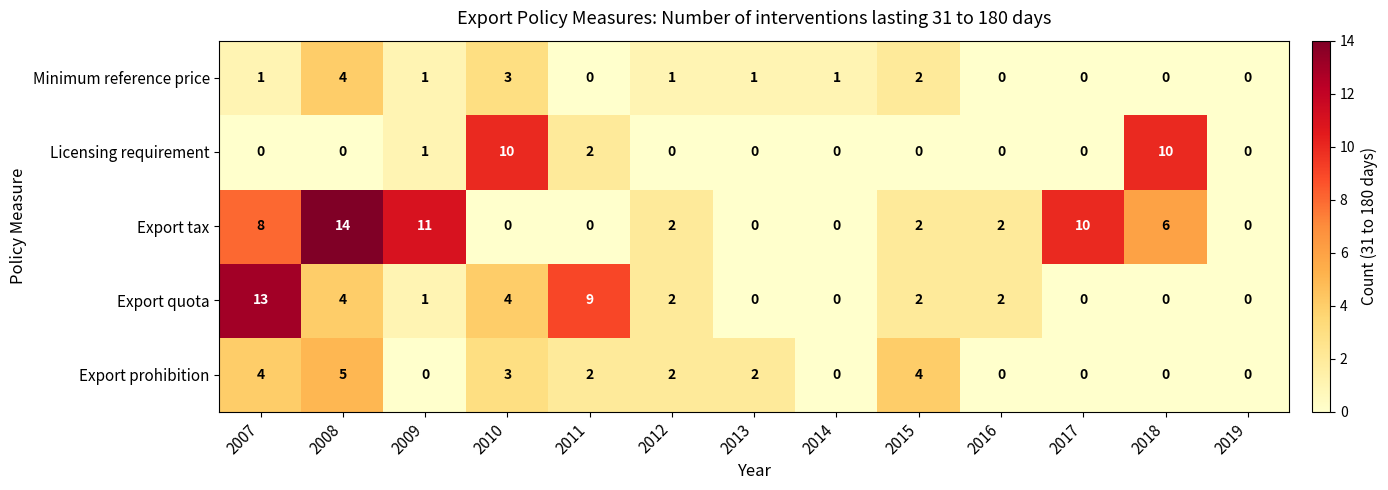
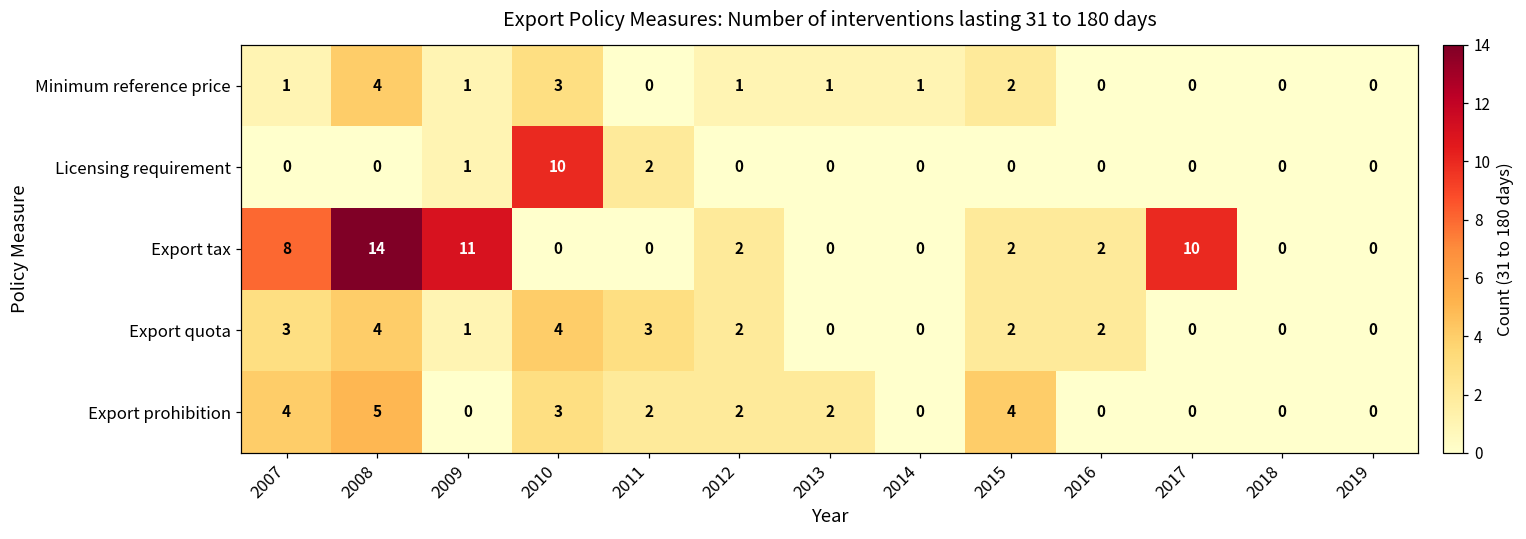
  {
    "Minimum reference price": {
      "2007": 1,
      "2008": 4,
      "2009": 1,
      "2010": 3,
      "2011": 0,
      "2012": 1,
      "2013": 1,
      "2014": 1,
      "2015": 2,
      "2016": 0,
      "2017": 0,
      "2018": 0,
      "2019": 0
    },
    "Licensing requirement": {
      "2007": 0,
      "2008": 0,
      "2009": 1,
      "2010": 10,
      "2011": 2,
      "2012": 0,
      "2013": 0,
      "2014": 0,
      "2015": 0,
      "2016": 0,
      "2017": 0,
-     "2018": 10,
+     "2018": 0,
      "2019": 0
    },
    "Export tax": {
      "2007": 8,
      "2008": 14,
      "2009": 11,
      "2010": 0,
      "2011": 0,
      "2012": 2,
      "2013": 0,
      "2014": 0,
      "2015": 2,
      "2016": 2,
      "2017": 10,
-     "2018": 6,
+     "2018": 0,
      "2019": 0
    },
    "Export quota": {
-     "2007": 13,
+     "2007": 3,
      "2008": 4,
      "2009": 1,
      "2010": 4,
-     "2011": 9,
+     "2011": 3,
      "2012": 2,
      "2013": 0,
      "2014": 0,
      "2015": 2,
      "2016": 2,
      "2017": 0,
      "2018": 0,
      "2019": 0
    },
    "Export prohibition": {
      "2007": 4,
      "2008": 5,
      "2009": 0,
      "2010": 3,
      "2011": 2,
      "2012": 2,
      "2013": 2,
      "2014": 0,
      "2015": 4,
      "2016": 0,
      "2017": 0,
      "2018": 0,
      "2019": 0
    }
  }
